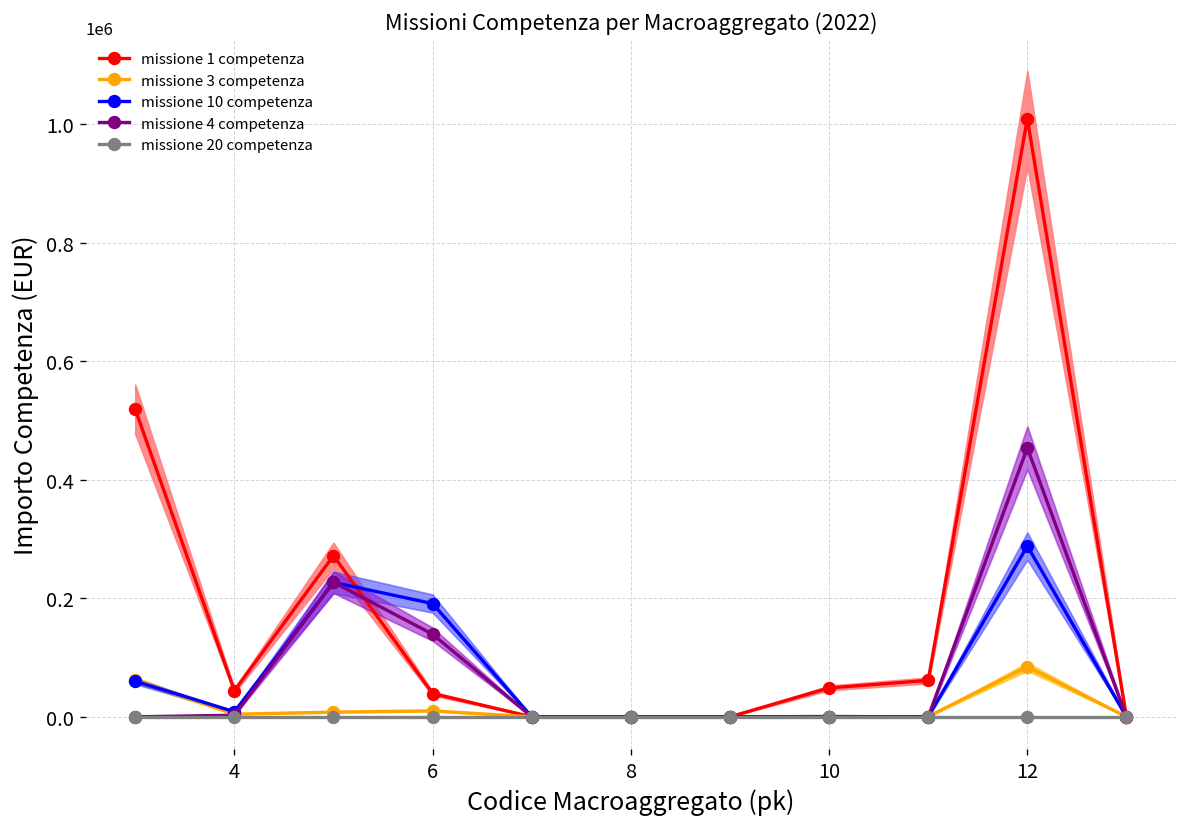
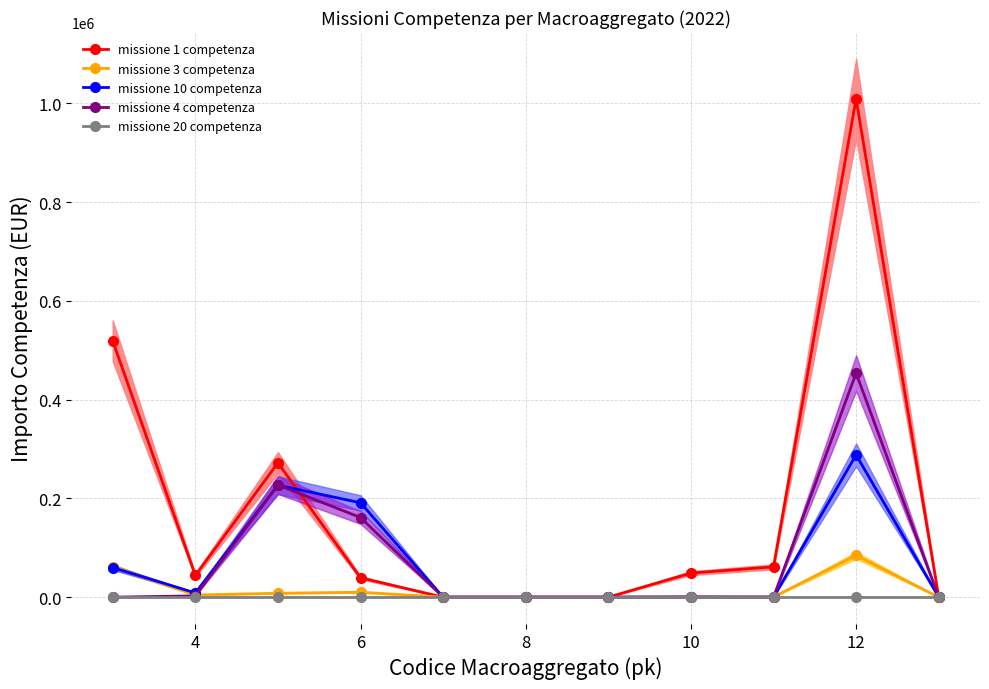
  {
    "missione 1 competenza": {
      "12": 1010000
    },
    "missione 3 competenza": {
      "12": 80000
    },
    "missione 10 competenza": {
      "6": 190000,
      "12": 290000
    },
    "missione 4 competenza": {
-     "6": 140000,
+     "6": 160000,
      "12": 450000
    },
    "missione 20 competenza": {
      "6": 0,
      "12": 0
    }
  }
